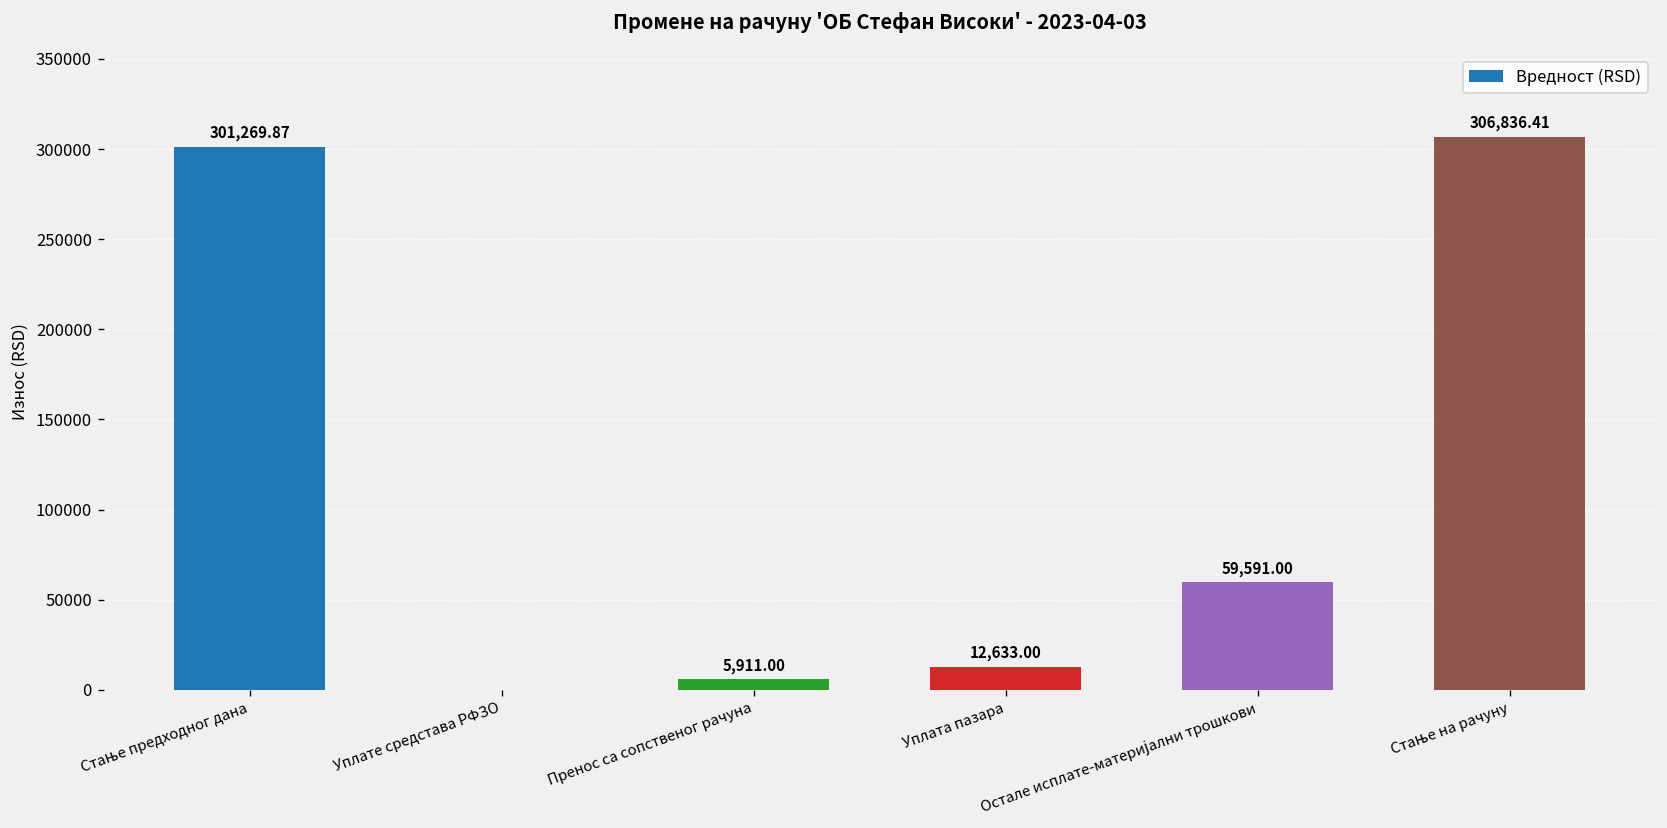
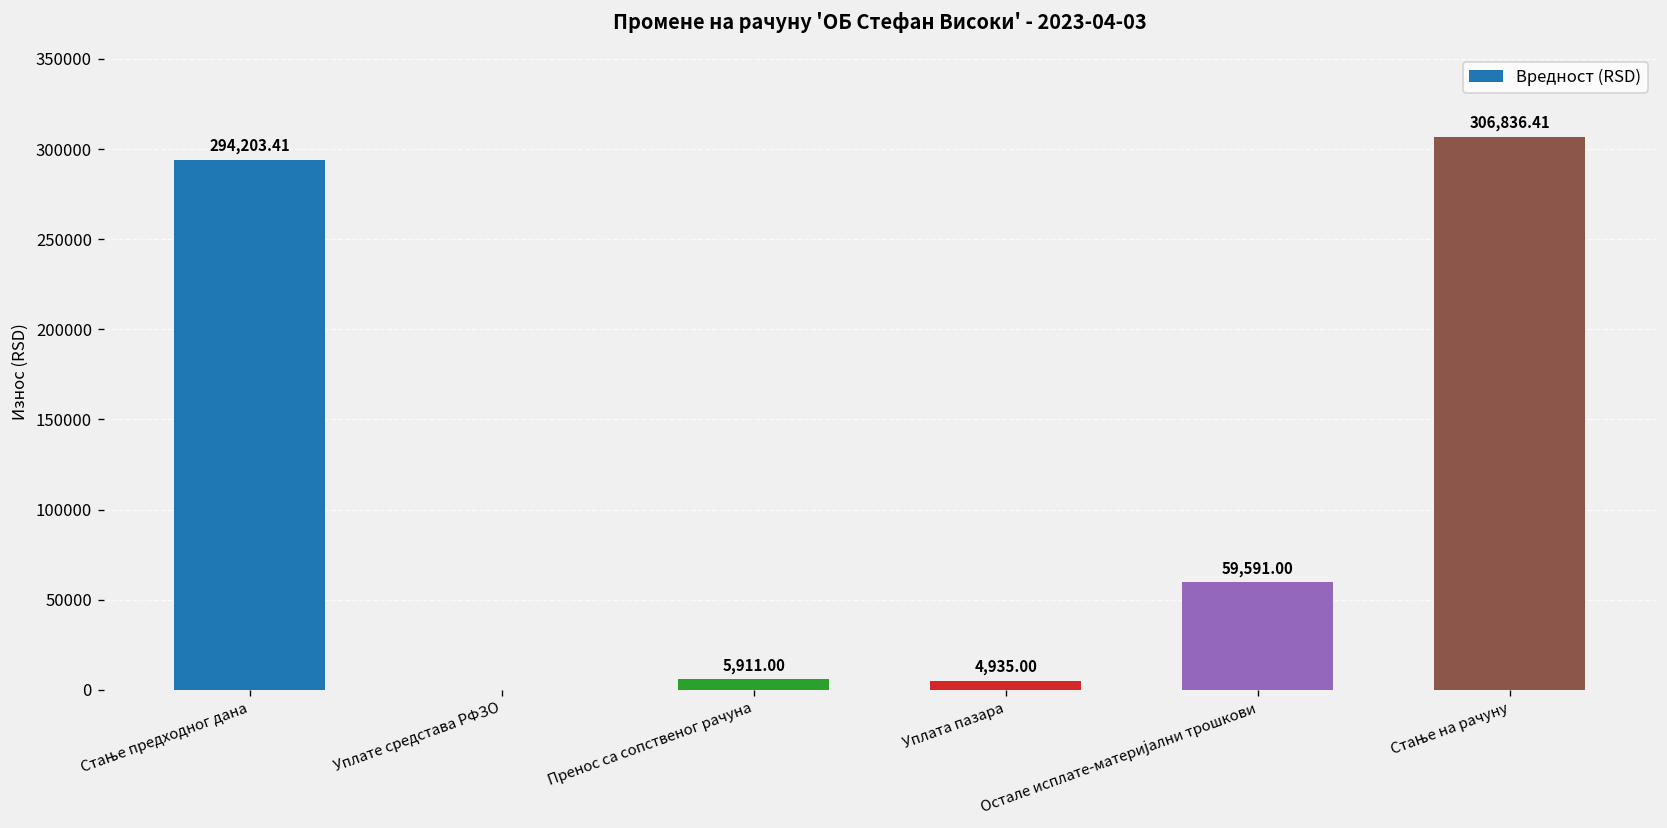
  {
-   "Стање предходног дана": "301,269.87",
+   "Стање предходног дана": "294,203.41",
    "Пренос са сопственог рачуна": "5,911.00",
-   "Уплата пазара": "12,633.00",
+   "Уплата пазара": "4,935.00",
    "Остале исплате-материјални трошкови": "59,591.00",
    "Стање на рачуну": "306,836.41"
  }
